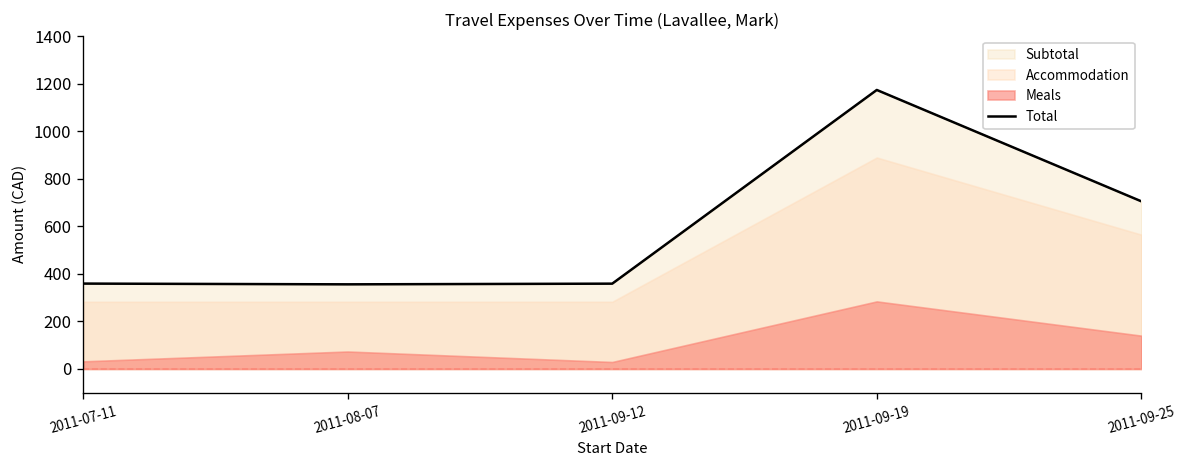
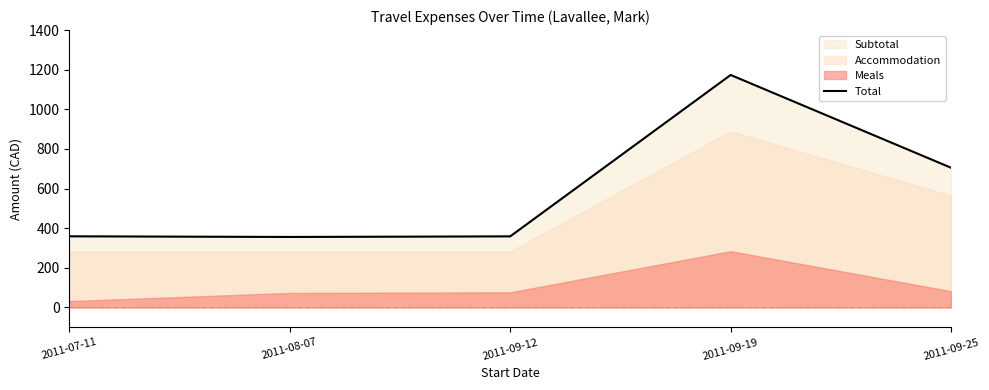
  {
    "Meals": {
      "2011-07-11": 30,
      "2011-08-07": 70,
-     "2011-09-12": 30,
+     "2011-09-12": 80,
      "2011-09-19": 280,
-     "2011-09-25": 140
+     "2011-09-25": 80
    }
  }
